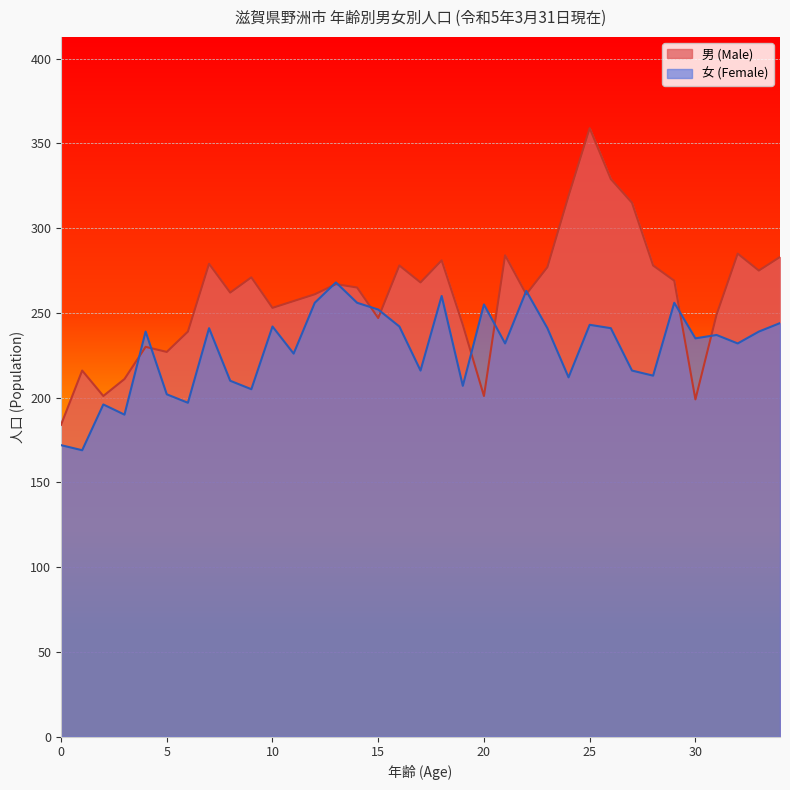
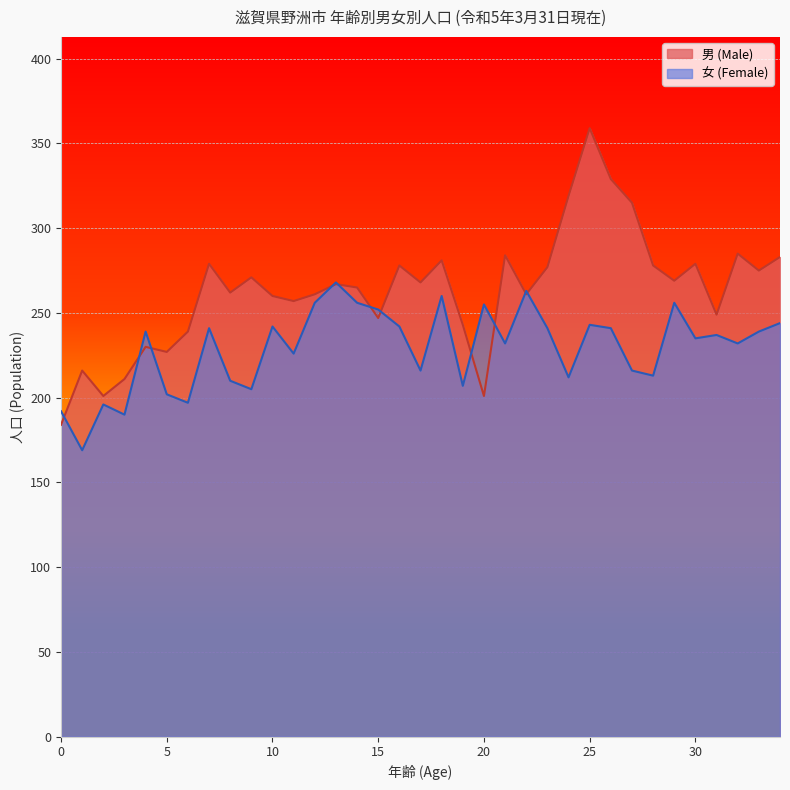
  {
    "男 (Male)": {
      "0": 184,
      "5": 227,
-     "10": 253,
+     "10": 260,
      "15": 247,
      "20": 201,
      "25": 359,
-     "30": 199
+     "30": 279
    },
    "女 (Female)": {
-     "0": 172,
+     "0": 192,
      "5": 202,
      "10": 242,
      "15": 252,
      "20": 255,
      "25": 243,
      "30": 235
    }
  }
